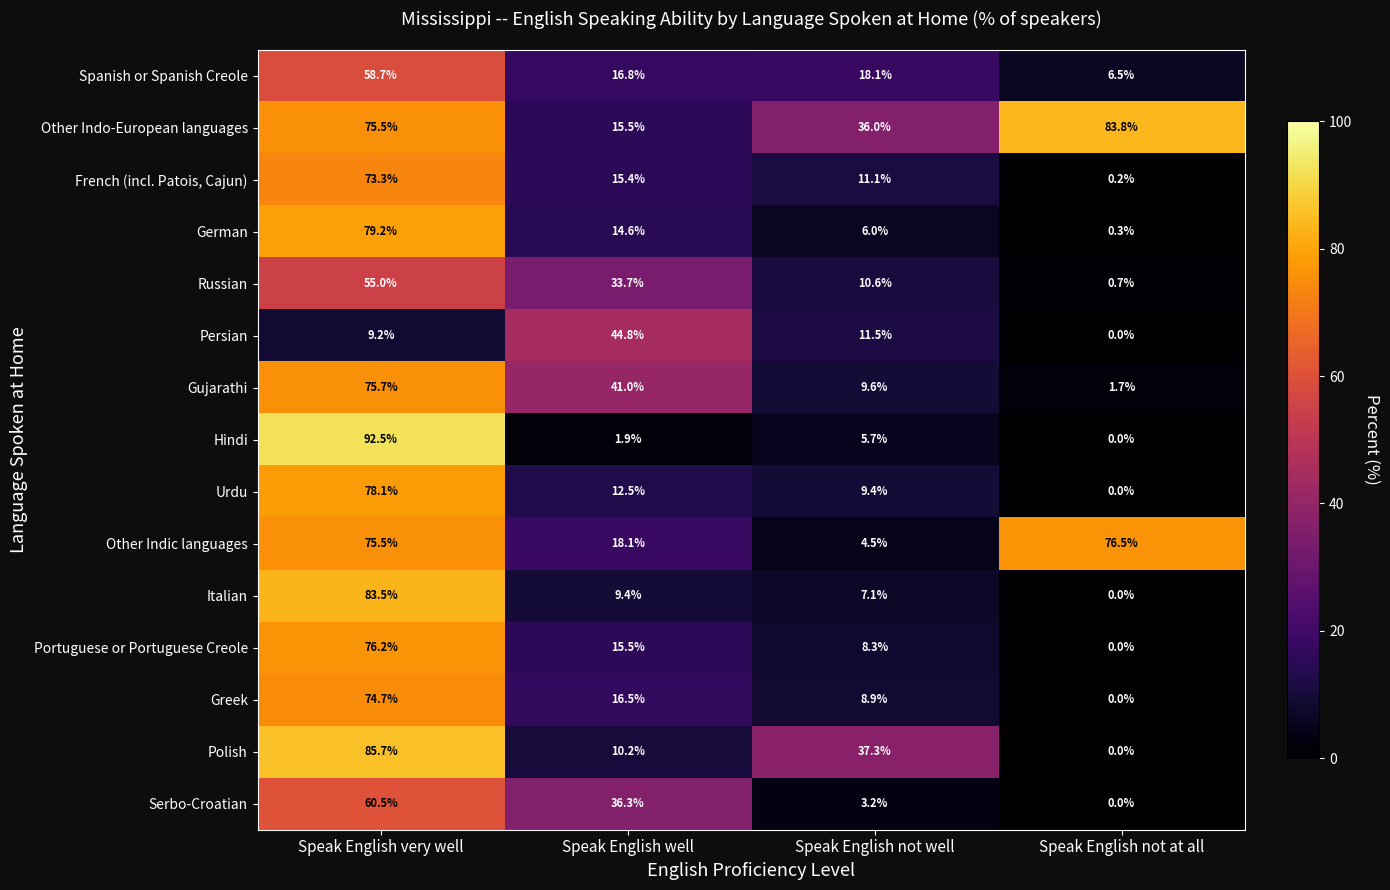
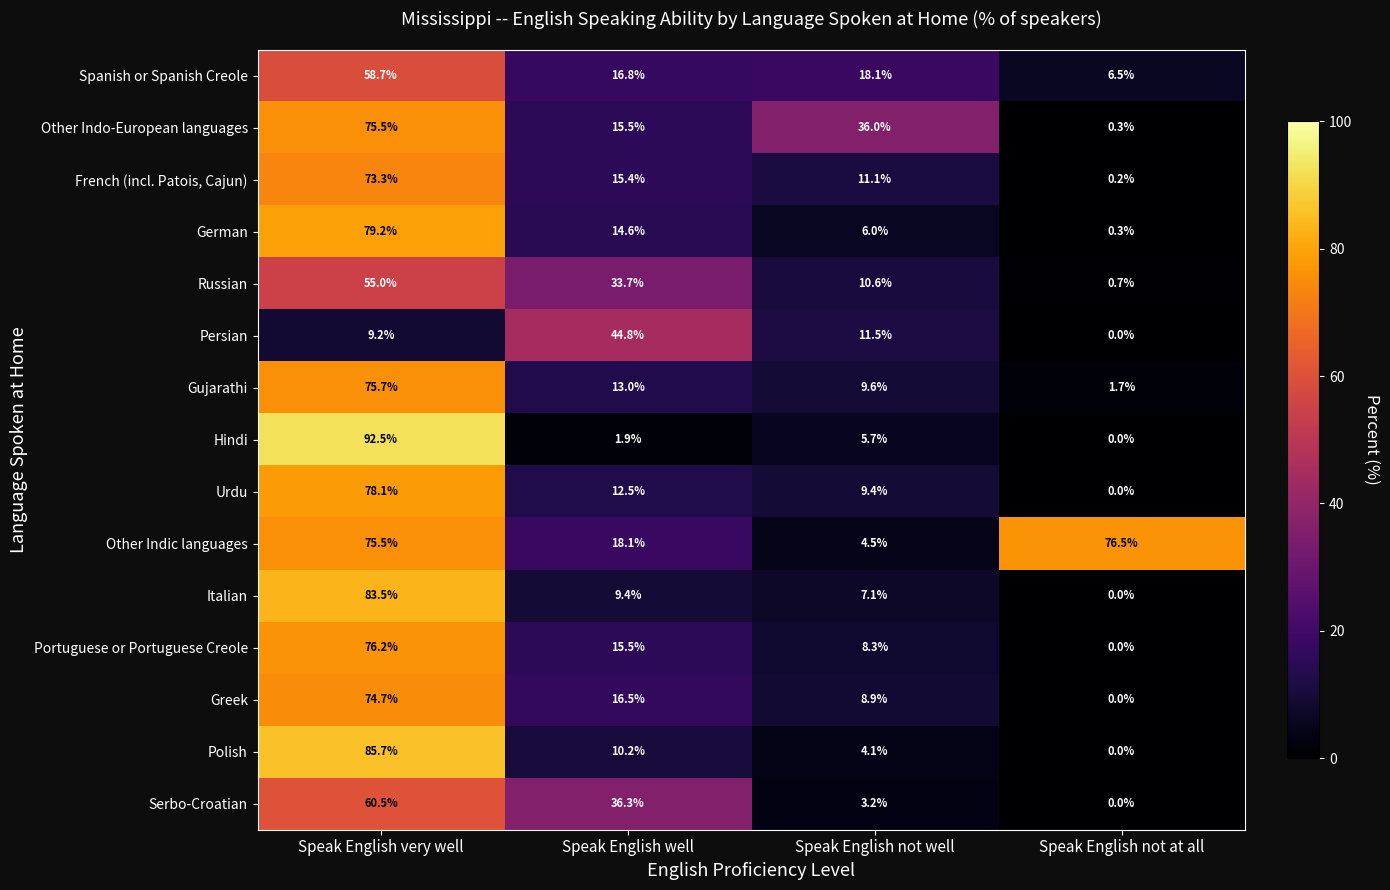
  {
    "Spanish or Spanish Creole": {
      "Speak English very well": "58.7%",
      "Speak English well": "16.8%",
      "Speak English not well": "18.1%",
      "Speak English not at all": "6.5%"
    },
    "Other Indo-European languages": {
      "Speak English very well": "75.5%",
      "Speak English well": "15.5%",
      "Speak English not well": "36.0%",
-     "Speak English not at all": "83.8%"
+     "Speak English not at all": "0.3%"
    },
    "French (incl. Patois, Cajun)": {
      "Speak English very well": "73.3%",
      "Speak English well": "15.4%",
      "Speak English not well": "11.1%",
      "Speak English not at all": "0.2%"
    },
    "German": {
      "Speak English very well": "79.2%",
      "Speak English well": "14.6%",
      "Speak English not well": "6.0%",
      "Speak English not at all": "0.3%"
    },
    "Russian": {
      "Speak English very well": "55.0%",
      "Speak English well": "33.7%",
      "Speak English not well": "10.6%",
      "Speak English not at all": "0.7%"
    },
    "Persian": {
      "Speak English very well": "9.2%",
      "Speak English well": "44.8%",
      "Speak English not well": "11.5%",
      "Speak English not at all": "0.0%"
    },
    "Gujarathi": {
      "Speak English very well": "75.7%",
-     "Speak English well": "41.0%",
+     "Speak English well": "13.0%",
      "Speak English not well": "9.6%",
      "Speak English not at all": "1.7%"
    },
    "Hindi": {
      "Speak English very well": "92.5%",
      "Speak English well": "1.9%",
      "Speak English not well": "5.7%",
      "Speak English not at all": "0.0%"
    },
    "Urdu": {
      "Speak English very well": "78.1%",
      "Speak English well": "12.5%",
      "Speak English not well": "9.4%",
      "Speak English not at all": "0.0%"
    },
    "Other Indic languages": {
      "Speak English very well": "75.5%",
      "Speak English well": "18.1%",
      "Speak English not well": "4.5%",
      "Speak English not at all": "76.5%"
    },
    "Italian": {
      "Speak English very well": "83.5%",
      "Speak English well": "9.4%",
      "Speak English not well": "7.1%",
      "Speak English not at all": "0.0%"
    },
    "Portuguese or Portuguese Creole": {
      "Speak English very well": "76.2%",
      "Speak English well": "15.5%",
      "Speak English not well": "8.3%",
      "Speak English not at all": "0.0%"
    },
    "Greek": {
      "Speak English very well": "74.7%",
      "Speak English well": "16.5%",
      "Speak English not well": "8.9%",
      "Speak English not at all": "0.0%"
    },
    "Polish": {
      "Speak English very well": "85.7%",
      "Speak English well": "10.2%",
-     "Speak English not well": "37.3%",
+     "Speak English not well": "4.1%",
      "Speak English not at all": "0.0%"
    },
    "Serbo-Croatian": {
      "Speak English very well": "60.5%",
      "Speak English well": "36.3%",
      "Speak English not well": "3.2%",
      "Speak English not at all": "0.0%"
    }
  }
